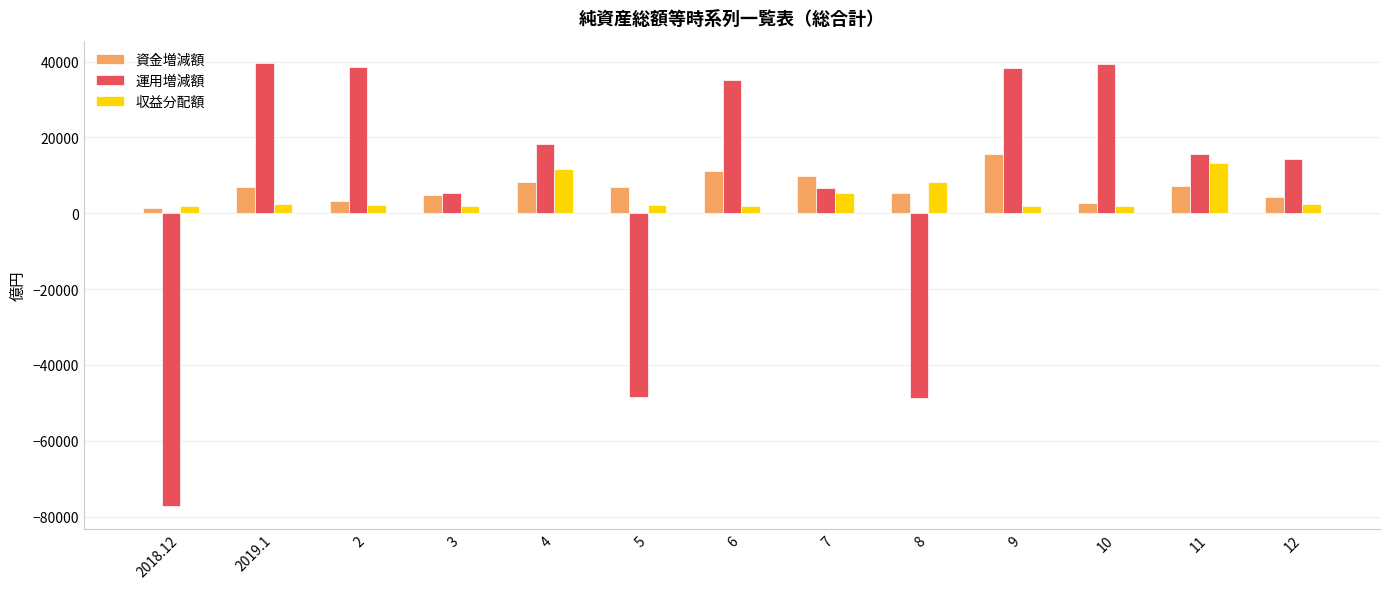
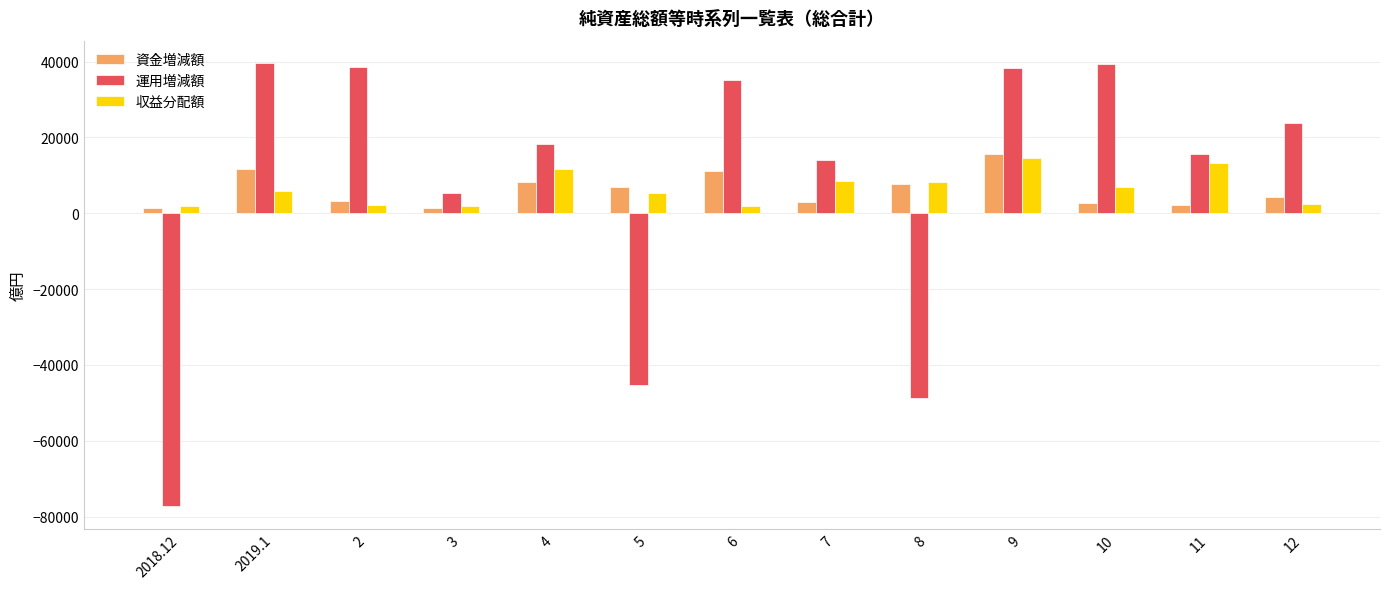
  {
    "資金増減額": {
      "2018.12": 1000,
-     "2019.1": 7000,
+     "2019.1": 12000,
      "2": 3000,
-     "3": 5000,
+     "3": 1000,
      "4": 8000,
      "5": 7000,
      "6": 11000,
-     "7": 10000,
-     "8": 5000,
+     "7": 3000,
+     "8": 8000,
      "9": 16000,
      "10": 3000,
-     "11": 7000,
+     "11": 2000,
      "12": 4000
    },
    "運用増減額": {
      "2018.12": -77000,
      "2019.1": 40000,
      "2": 39000,
      "3": 5000,
      "4": 18000,
-     "5": -48000,
+     "5": -45000,
      "6": 35000,
-     "7": 7000,
+     "7": 14000,
      "8": -49000,
      "9": 38000,
      "10": 39000,
      "11": 16000,
-     "12": 14000
+     "12": 24000
    },
    "収益分配額": {
      "2018.12": 2000,
-     "2019.1": 3000,
+     "2019.1": 6000,
      "2": 2000,
      "3": 2000,
      "4": 12000,
-     "5": 2000,
+     "5": 5000,
      "6": 2000,
-     "7": 5000,
+     "7": 9000,
      "8": 8000,
-     "9": 2000,
-     "10": 2000,
+     "9": 15000,
+     "10": 7000,
      "11": 13000,
      "12": 2000
    }
  }
